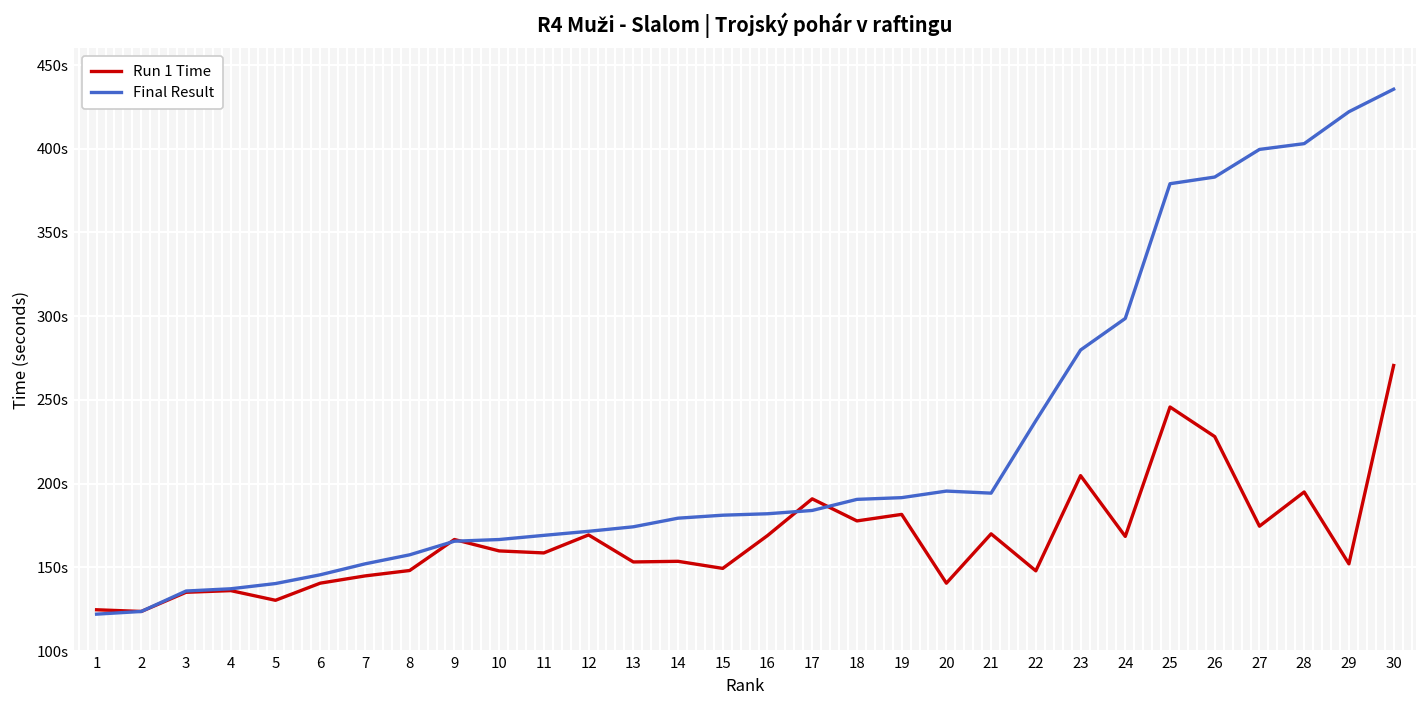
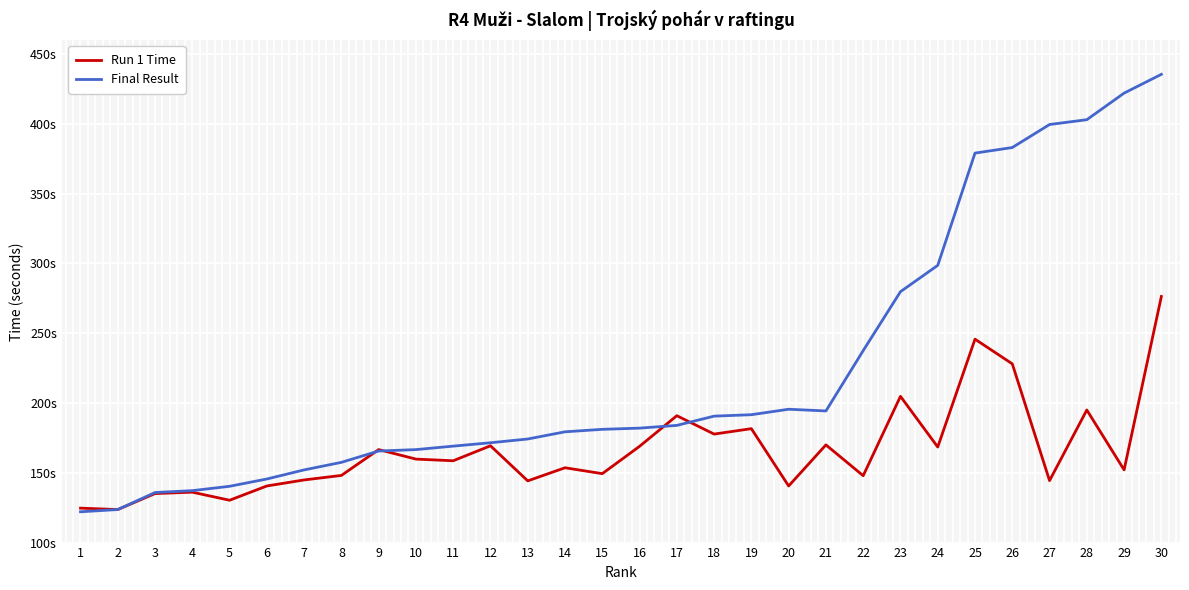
  {
    "Run 1 Time": {
      "1": "125s",
      "5": "130s",
      "6": "141s",
      "7": "145s",
      "8": "148s",
      "10": "160s",
      "11": "159s",
      "12": "169s",
-     "13": "153s",
+     "13": "144s",
      "14": "154s",
      "15": "149s",
      "16": "169s",
      "17": "191s",
      "18": "178s",
      "19": "182s",
      "20": "141s",
      "21": "170s",
      "22": "148s",
      "23": "205s",
      "24": "168s",
      "25": "246s",
      "26": "228s",
-     "27": "175s",
+     "27": "144s",
      "28": "195s",
      "29": "152s",
-     "30": "271s"
+     "30": "276s"
    },
    "Final Result": {
      "1": "122s",
      "5": "140s",
      "6": "146s",
      "7": "152s",
      "8": "158s",
      "10": "167s",
      "11": "169s",
      "12": "172s",
      "13": "174s",
      "14": "179s",
      "15": "181s",
      "16": "182s",
      "17": "184s",
      "18": "191s",
      "19": "192s",
      "20": "196s",
      "21": "194s",
      "22": "238s",
      "23": "280s",
      "24": "299s",
      "25": "379s",
      "26": "383s",
      "27": "400s",
      "28": "403s",
      "29": "422s",
      "30": "436s"
    }
  }
